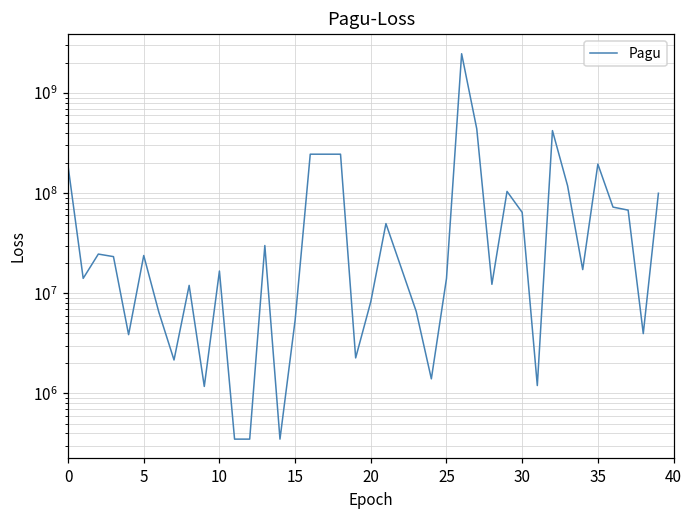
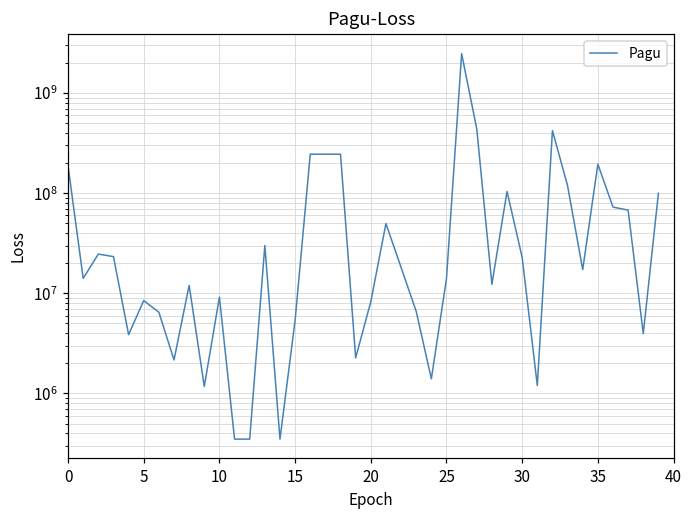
  {
    "0": 190000000,
-   "5": 24000000,
-   "10": 17000000,
+   "5": 8000000,
+   "10": 9000000,
    "15": 5000000,
    "20": 8000000,
    "25": 14000000,
-   "30": 60000000,
+   "30": 23000000,
    "35": 200000000
  }
